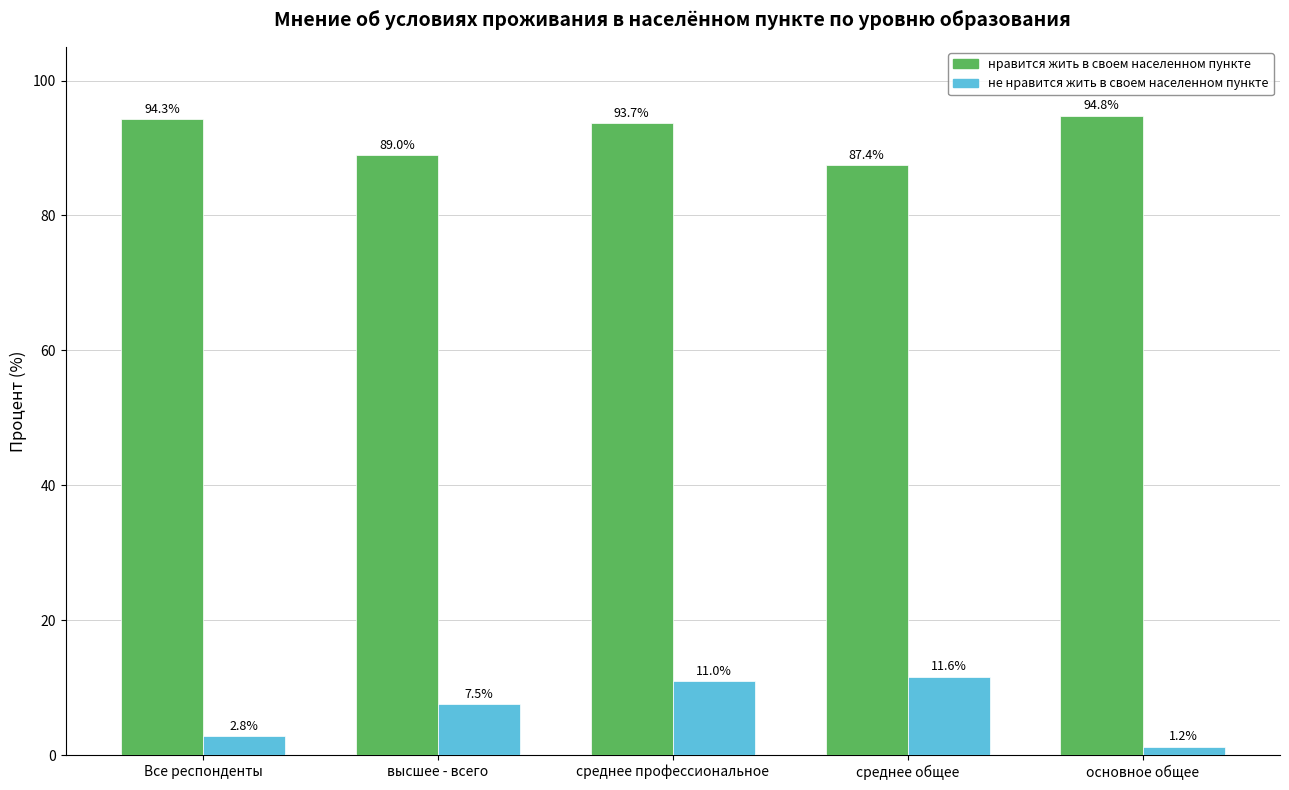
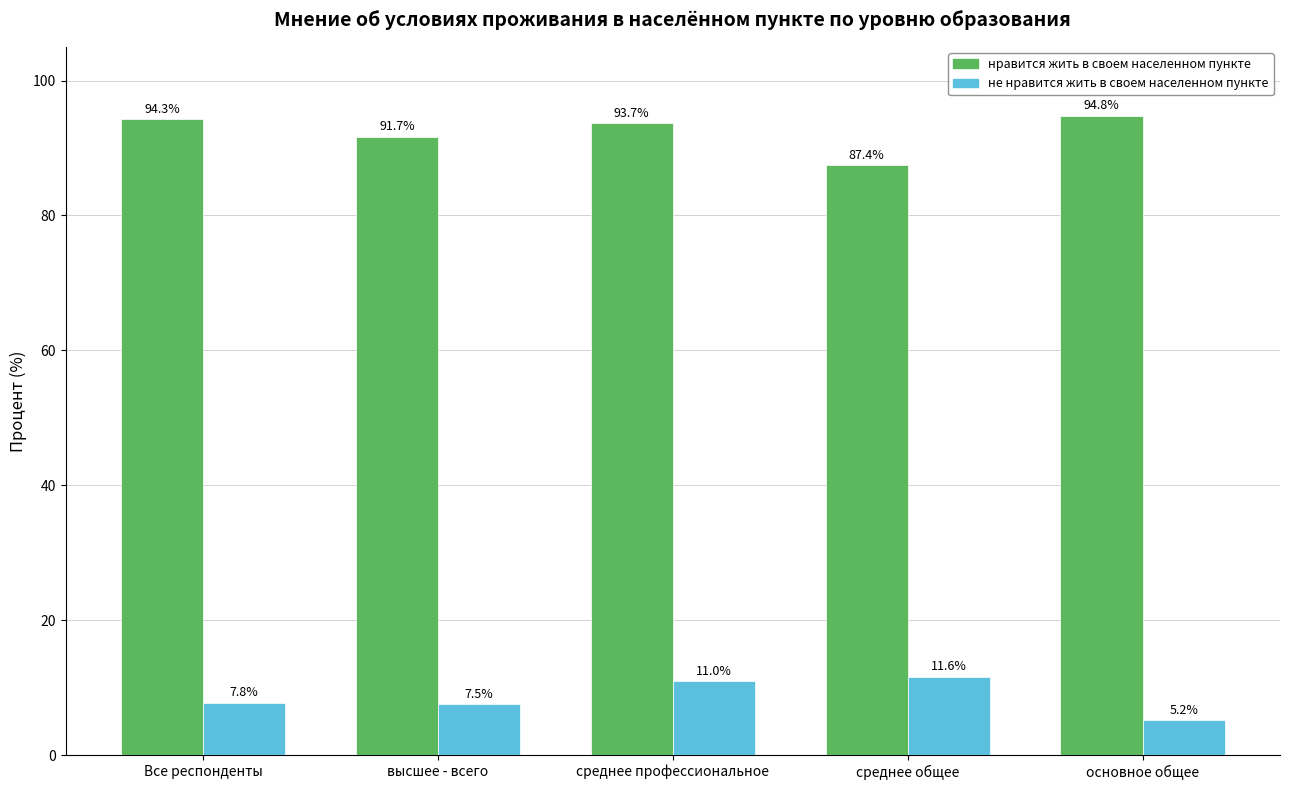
  {
    "нравится жить в своем населенном пункте": {
      "Все респонденты": "94.3%",
-     "высшее - всего": "89.0%",
+     "высшее - всего": "91.7%",
      "среднее профессиональное": "93.7%",
      "среднее общее": "87.4%",
      "основное общее": "94.8%"
    },
    "не нравится жить в своем населенном пункте": {
-     "Все респонденты": "2.8%",
+     "Все респонденты": "7.8%",
      "высшее - всего": "7.5%",
      "среднее профессиональное": "11.0%",
      "среднее общее": "11.6%",
-     "основное общее": "1.2%"
+     "основное общее": "5.2%"
    }
  }
